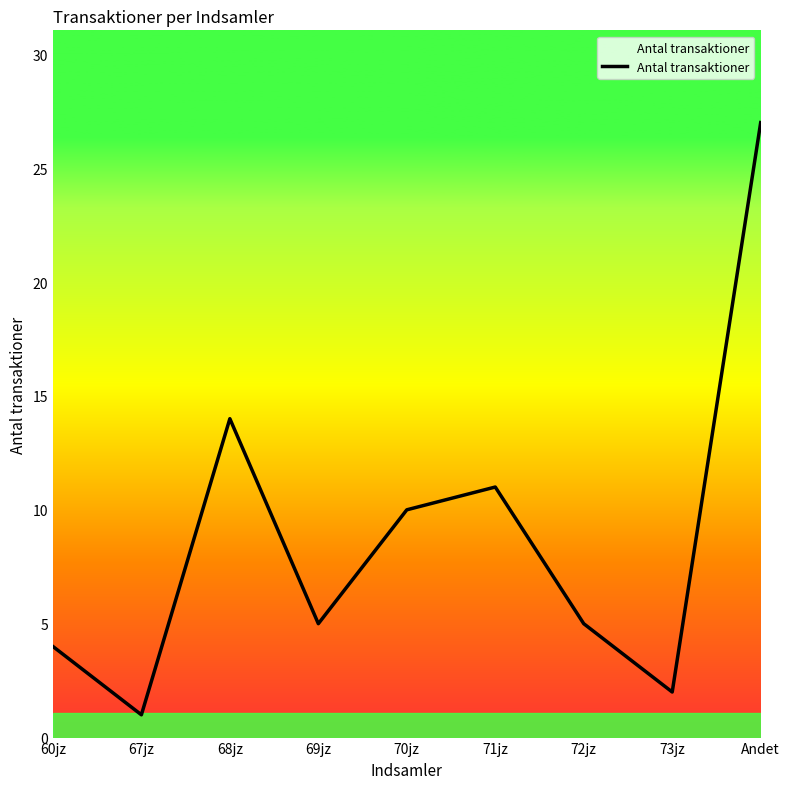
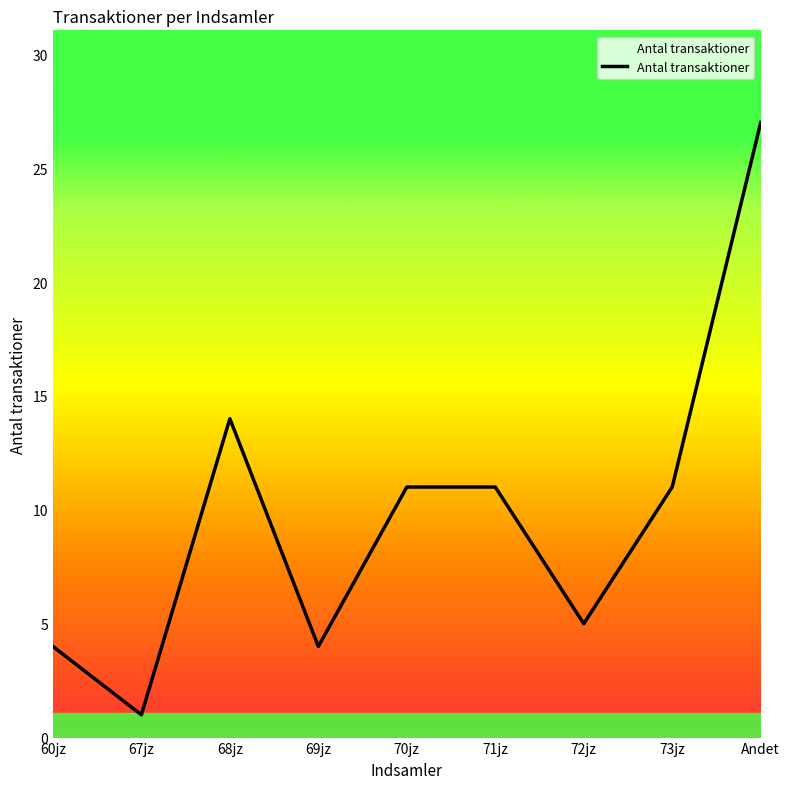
  {
    "60jz": 4,
    "68jz": 14,
-   "69jz": 5,
-   "70jz": 10,
+   "69jz": 4,
+   "70jz": 11,
    "71jz": 11,
    "72jz": 5,
-   "73jz": 2,
+   "73jz": 11,
    "Andet": 27
  }
